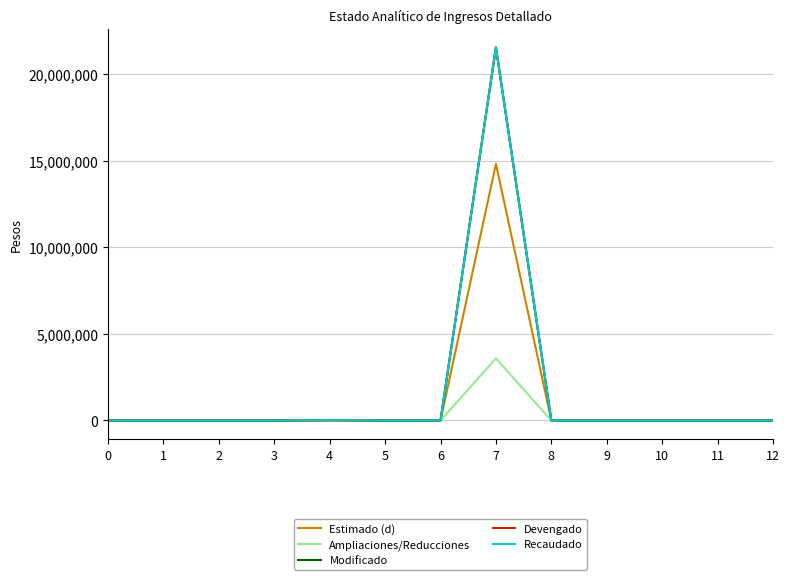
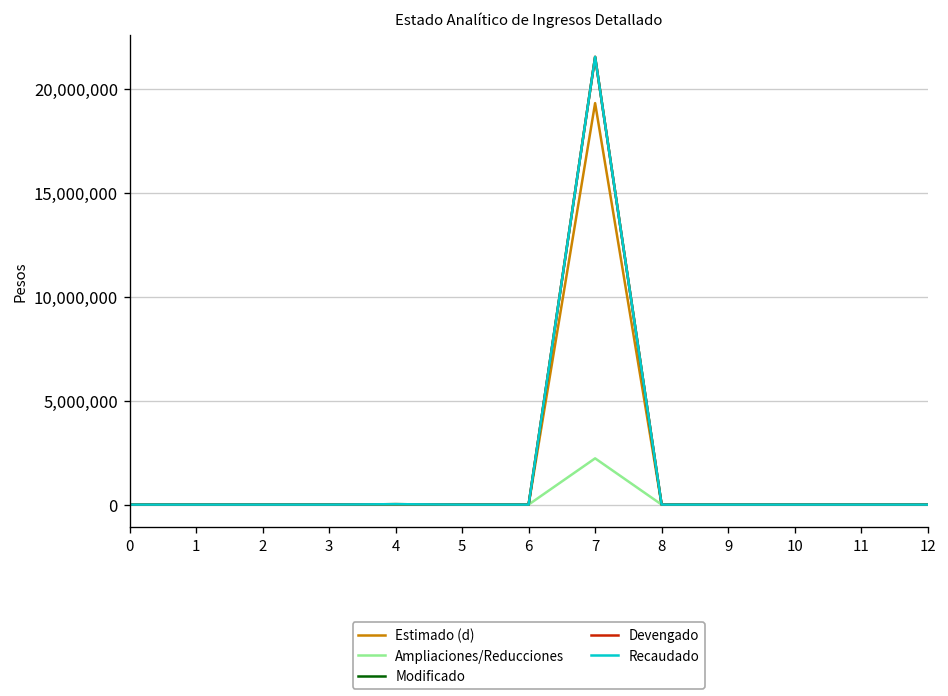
  {
    "Estimado (d)": {
-     "7": "14,800,000"
+     "7": "19,300,000"
    },
    "Ampliaciones/Reducciones": {
-     "7": "3,600,000"
+     "7": "2,200,000"
    },
    "Recaudado": {
      "7": "21,500,000"
    }
  }
